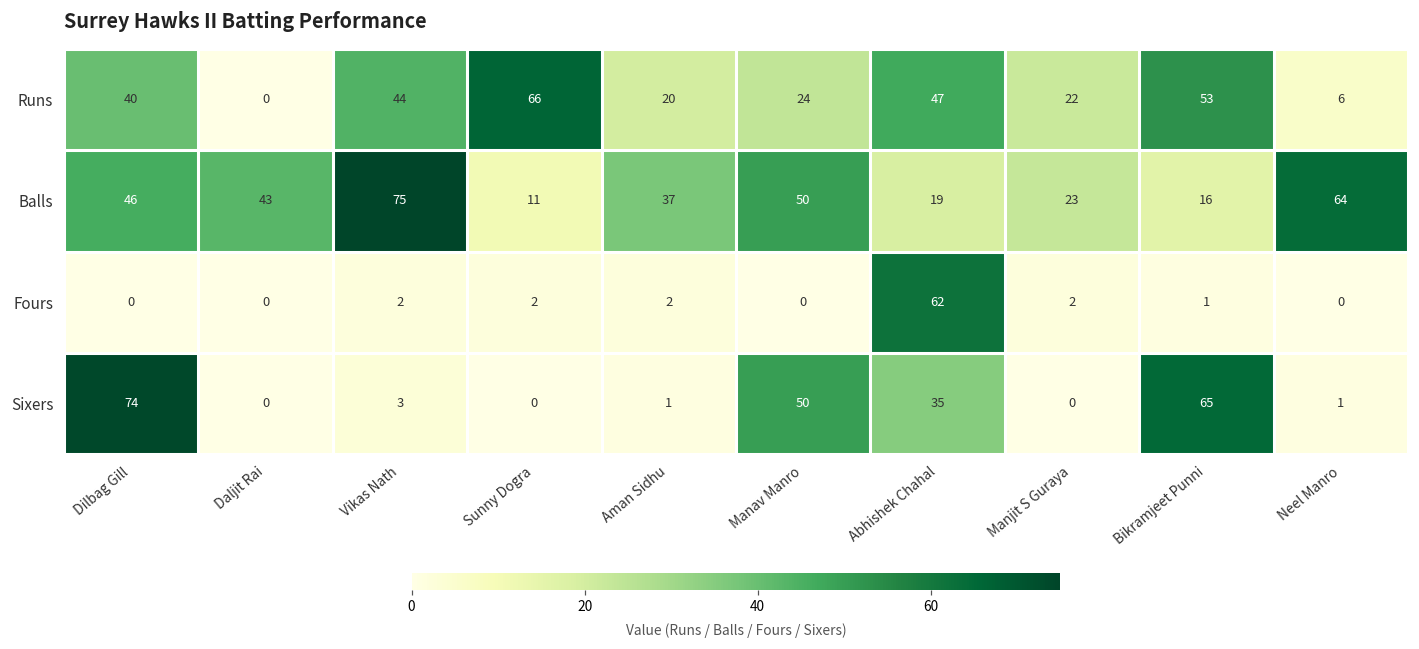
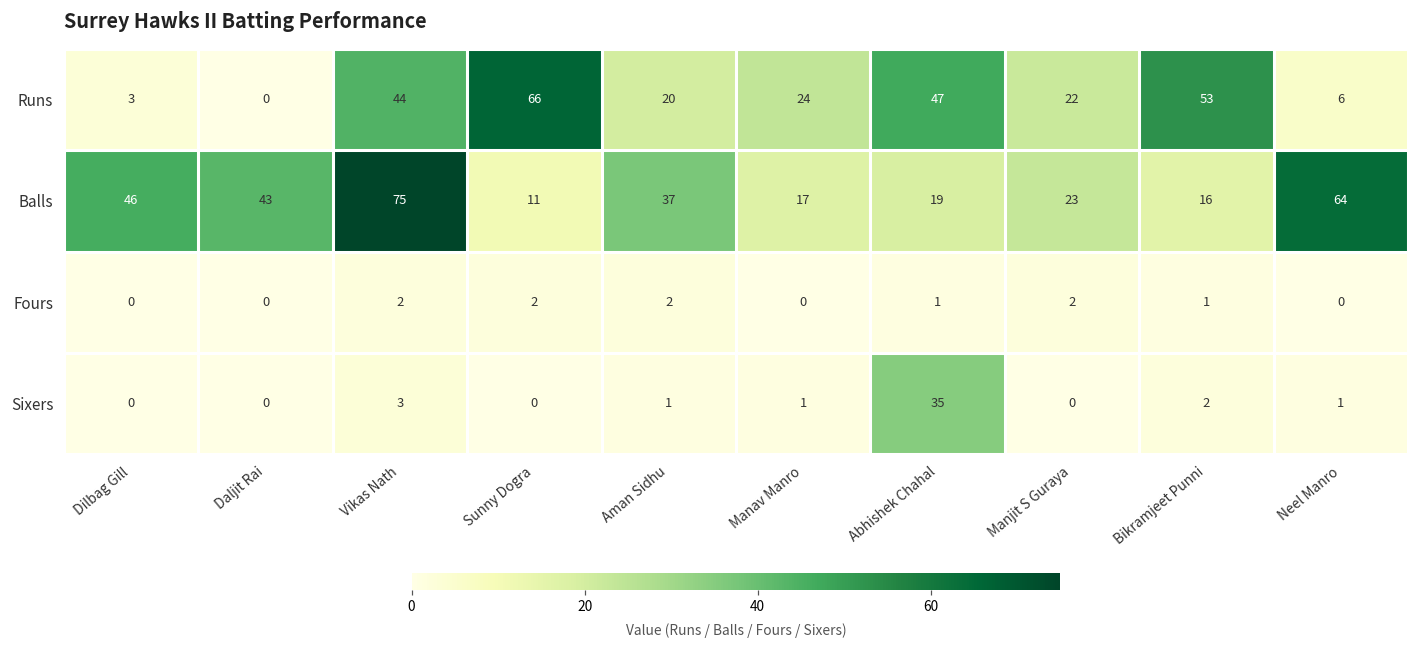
  {
    "Runs": {
-     "Dilbag Gill": 40,
+     "Dilbag Gill": 3,
      "Daljit Rai": 0,
      "Vikas Nath": 44,
      "Sunny Dogra": 66,
      "Aman Sidhu": 20,
      "Manav Manro": 24,
      "Abhishek Chahal": 47,
      "Manjit S Guraya": 22,
      "Bikramjeet Punni": 53,
      "Neel Manro": 6
    },
    "Balls": {
      "Dilbag Gill": 46,
      "Daljit Rai": 43,
      "Vikas Nath": 75,
      "Sunny Dogra": 11,
      "Aman Sidhu": 37,
-     "Manav Manro": 50,
+     "Manav Manro": 17,
      "Abhishek Chahal": 19,
      "Manjit S Guraya": 23,
      "Bikramjeet Punni": 16,
      "Neel Manro": 64
    },
    "Fours": {
      "Dilbag Gill": 0,
      "Daljit Rai": 0,
      "Vikas Nath": 2,
      "Sunny Dogra": 2,
      "Aman Sidhu": 2,
      "Manav Manro": 0,
-     "Abhishek Chahal": 62,
+     "Abhishek Chahal": 1,
      "Manjit S Guraya": 2,
      "Bikramjeet Punni": 1,
      "Neel Manro": 0
    },
    "Sixers": {
-     "Dilbag Gill": 74,
+     "Dilbag Gill": 0,
      "Daljit Rai": 0,
      "Vikas Nath": 3,
      "Sunny Dogra": 0,
      "Aman Sidhu": 1,
-     "Manav Manro": 50,
+     "Manav Manro": 1,
      "Abhishek Chahal": 35,
      "Manjit S Guraya": 0,
-     "Bikramjeet Punni": 65,
+     "Bikramjeet Punni": 2,
      "Neel Manro": 1
    }
  }
